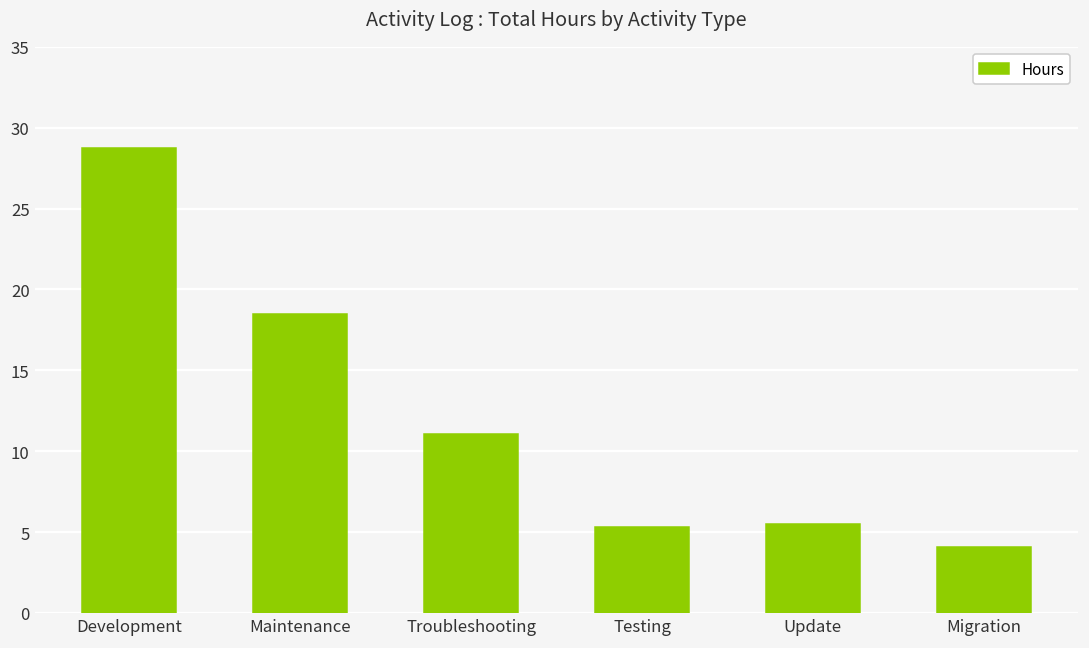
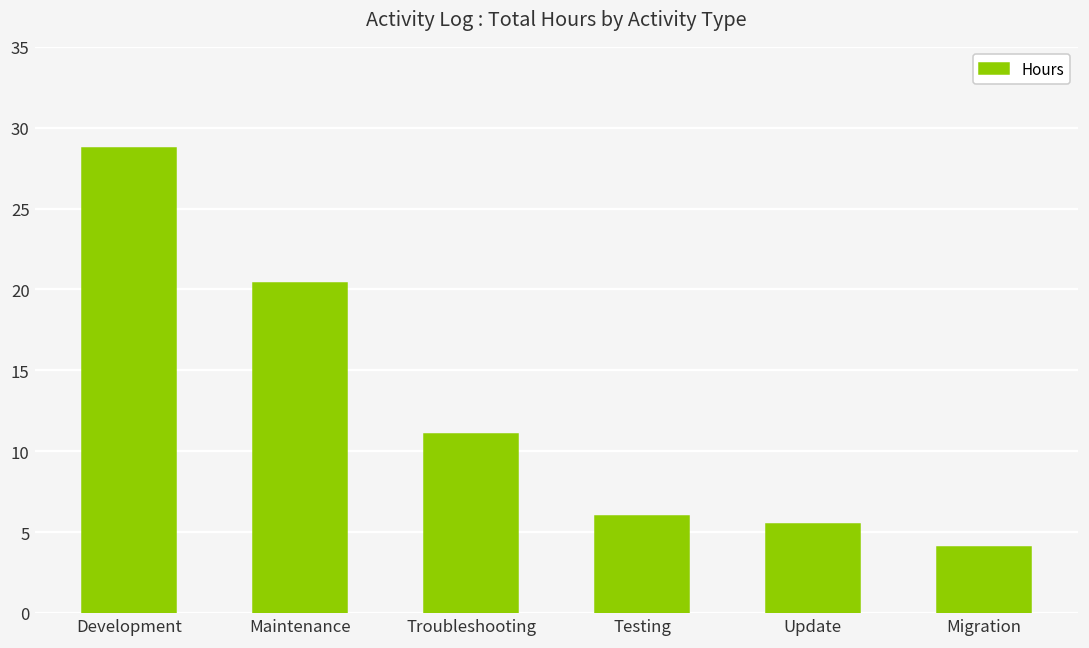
  {
    "Development": 28.8,
-   "Maintenance": 18.5,
+   "Maintenance": 20.4,
    "Troubleshooting": 11.1,
-   "Testing": 5.3,
+   "Testing": 6.0,
    "Update": 5.5,
    "Migration": 4.1
  }
